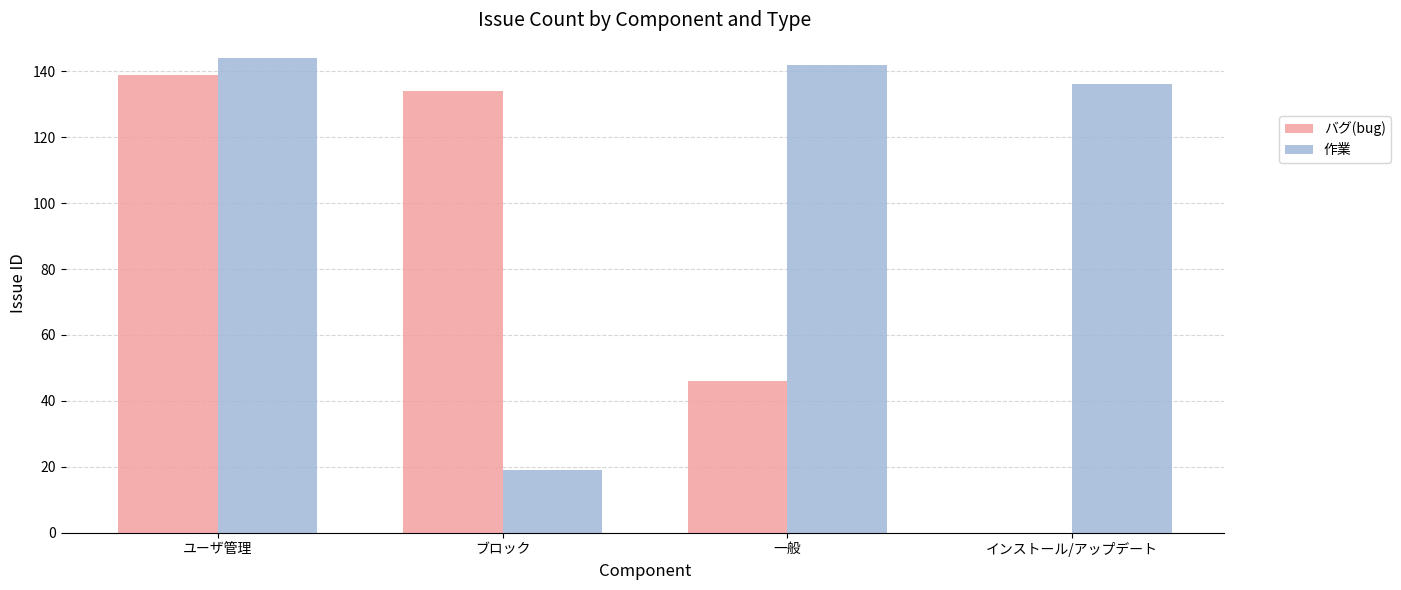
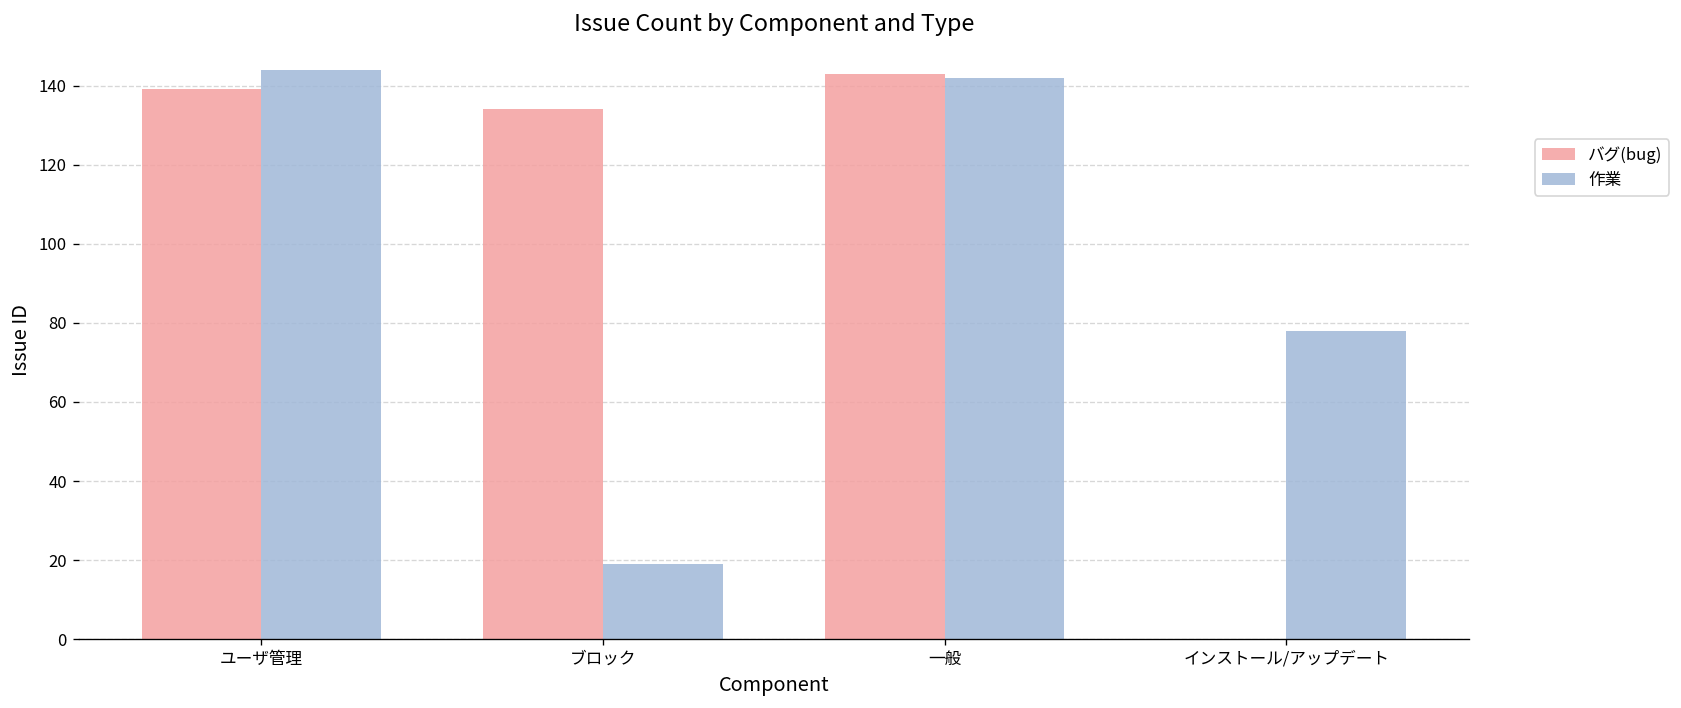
  {
    "バグ(bug)": {
      "ユーザ管理": 139,
      "ブロック": 134,
-     "一般": 46,
+     "一般": 143,
      "インストール/アップデート": 0
    },
    "作業": {
      "ユーザ管理": 144,
      "ブロック": 19,
      "一般": 142,
-     "インストール/アップデート": 136
+     "インストール/アップデート": 78
    }
  }
